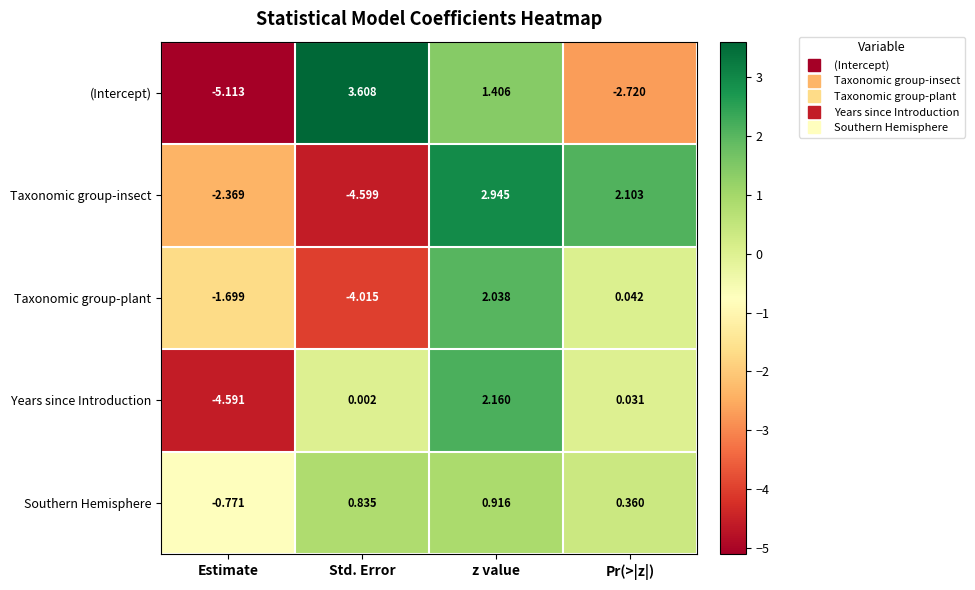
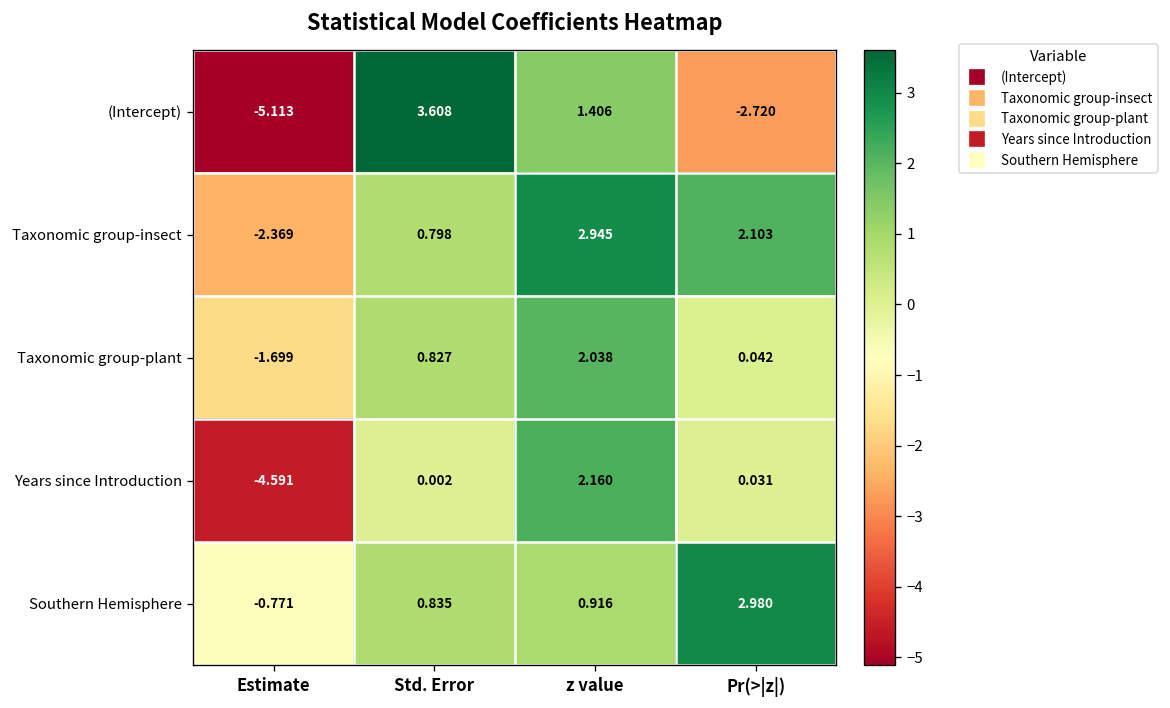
  {
    "(Intercept)": {
      "Estimate": -5.113,
      "Std. Error": 3.608,
      "z value": 1.406,
      "Pr(>|z|)": -2.720
    },
    "Taxonomic group-insect": {
      "Estimate": -2.369,
-     "Std. Error": -4.599,
+     "Std. Error": 0.798,
      "z value": 2.945,
      "Pr(>|z|)": 2.103
    },
    "Taxonomic group-plant": {
      "Estimate": -1.699,
-     "Std. Error": -4.015,
+     "Std. Error": 0.827,
      "z value": 2.038,
      "Pr(>|z|)": 0.042
    },
    "Years since Introduction": {
      "Estimate": -4.591,
      "Std. Error": 0.002,
      "z value": 2.160,
      "Pr(>|z|)": 0.031
    },
    "Southern Hemisphere": {
      "Estimate": -0.771,
      "Std. Error": 0.835,
      "z value": 0.916,
-     "Pr(>|z|)": 0.360
+     "Pr(>|z|)": 2.980
    }
  }
